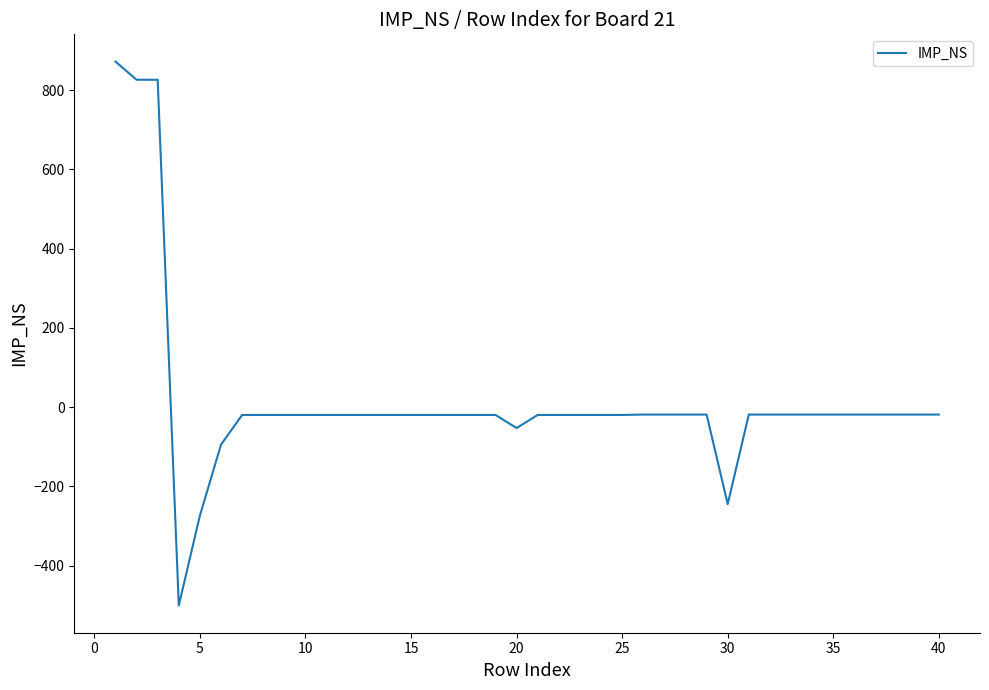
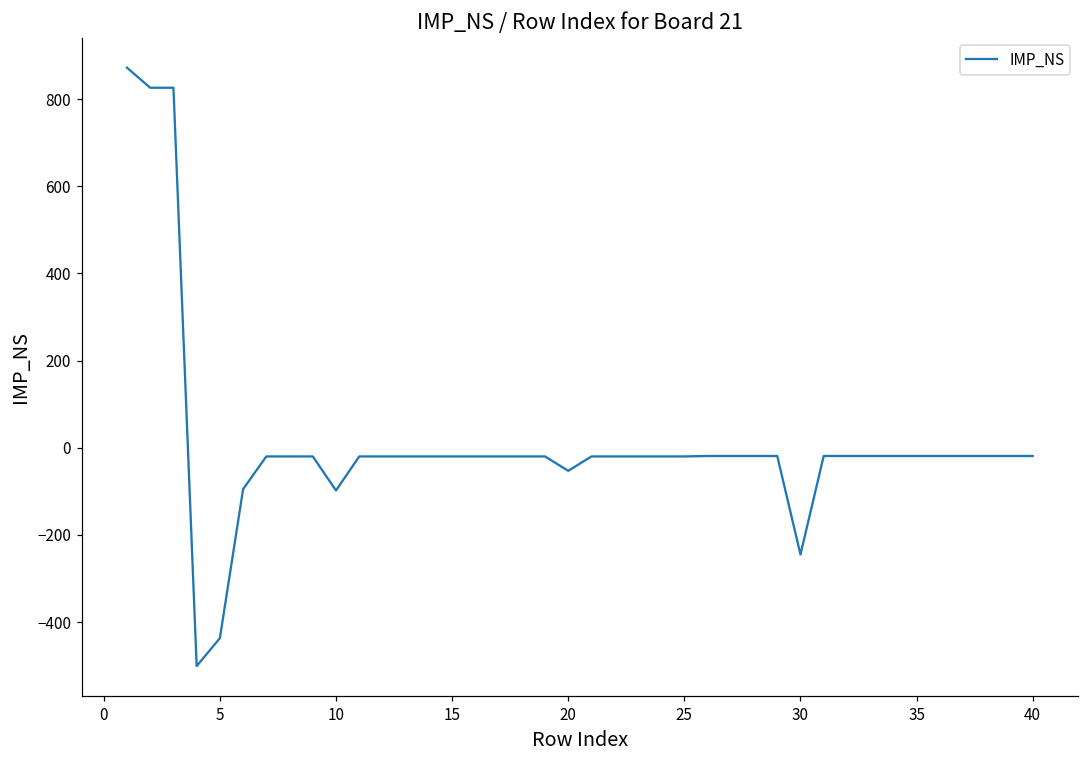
  {
-   "5": -270,
-   "10": -20,
+   "5": -440,
+   "10": -100,
    "15": -20,
    "20": -50,
    "25": -20,
    "30": -250,
    "35": -20,
    "40": -20
  }
